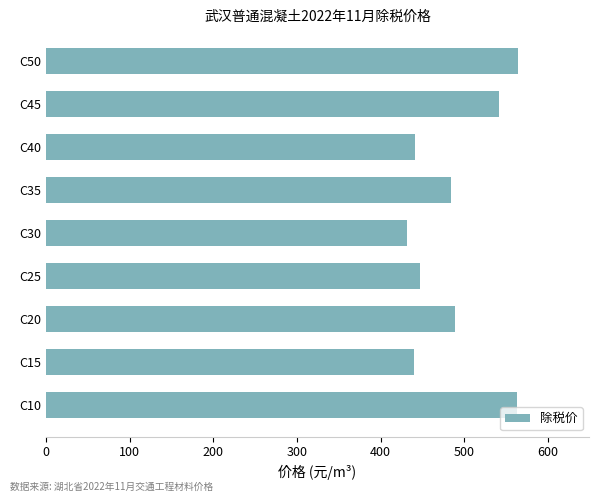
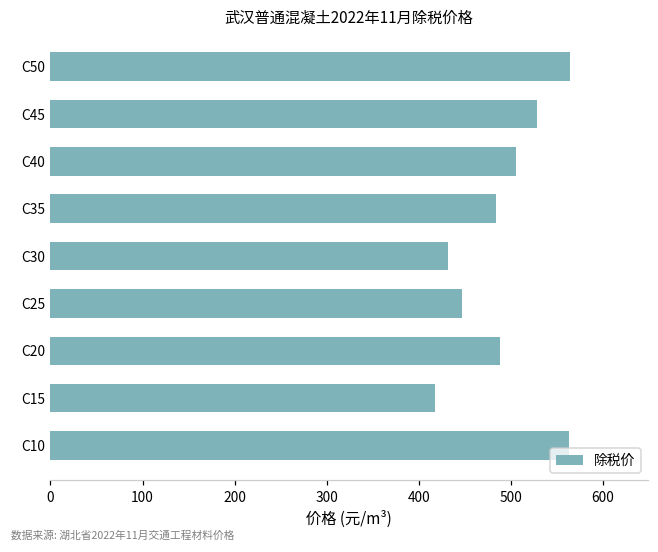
  {
    "C50": 560,
-   "C45": 540,
-   "C40": 440,
+   "C45": 530,
+   "C40": 510,
    "C35": 480,
    "C30": 430,
    "C25": 450,
    "C20": 490,
-   "C15": 440,
+   "C15": 420,
    "C10": 560
  }
